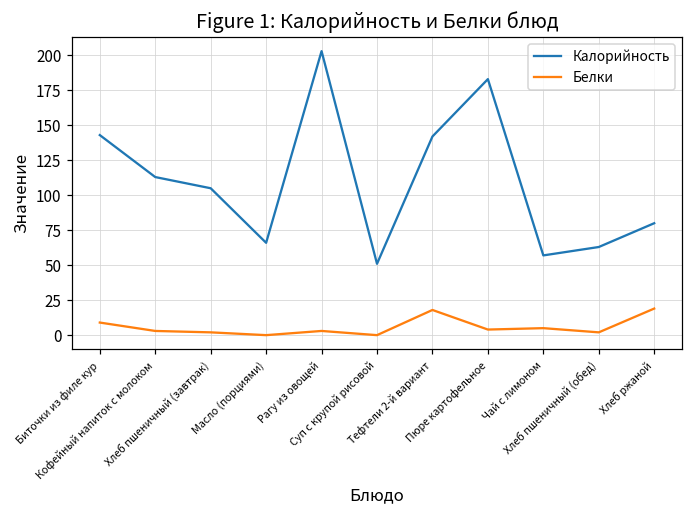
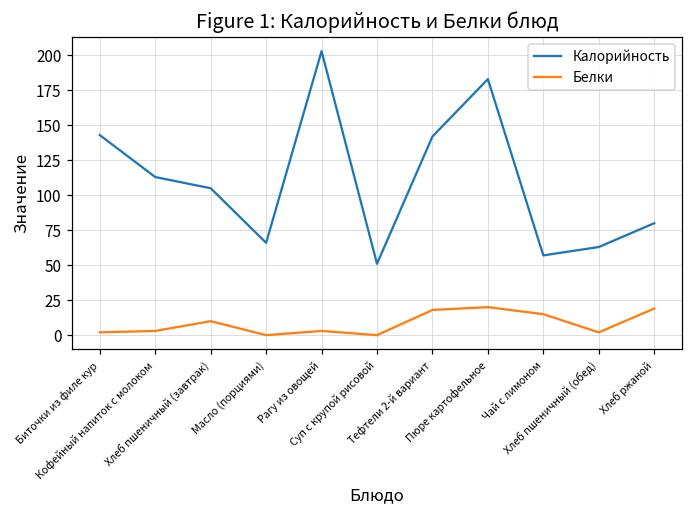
  {
    "Калорийность": {
      "Биточки из филе кур": 143,
      "Кофейный напиток с молоком": 113,
      "Хлеб пшеничный (завтрак)": 105,
      "Масло (порциями)": 66,
      "Рагу из овощей": 203,
      "Суп с крупой рисовой": 51,
      "Тефтели 2-й вариант": 142,
      "Пюре картофельное": 183,
      "Чай с лимоном": 57,
      "Хлеб пшеничный (обед)": 63,
      "Хлеб ржаной": 80
    },
    "Белки": {
-     "Биточки из филе кур": 9,
+     "Биточки из филе кур": 2,
      "Кофейный напиток с молоком": 3,
-     "Хлеб пшеничный (завтрак)": 2,
+     "Хлеб пшеничный (завтрак)": 10,
      "Масло (порциями)": 0,
      "Рагу из овощей": 3,
      "Суп с крупой рисовой": 0,
      "Тефтели 2-й вариант": 18,
-     "Пюре картофельное": 4,
-     "Чай с лимоном": 5,
+     "Пюре картофельное": 20,
+     "Чай с лимоном": 15,
      "Хлеб пшеничный (обед)": 2,
      "Хлеб ржаной": 19
    }
  }
